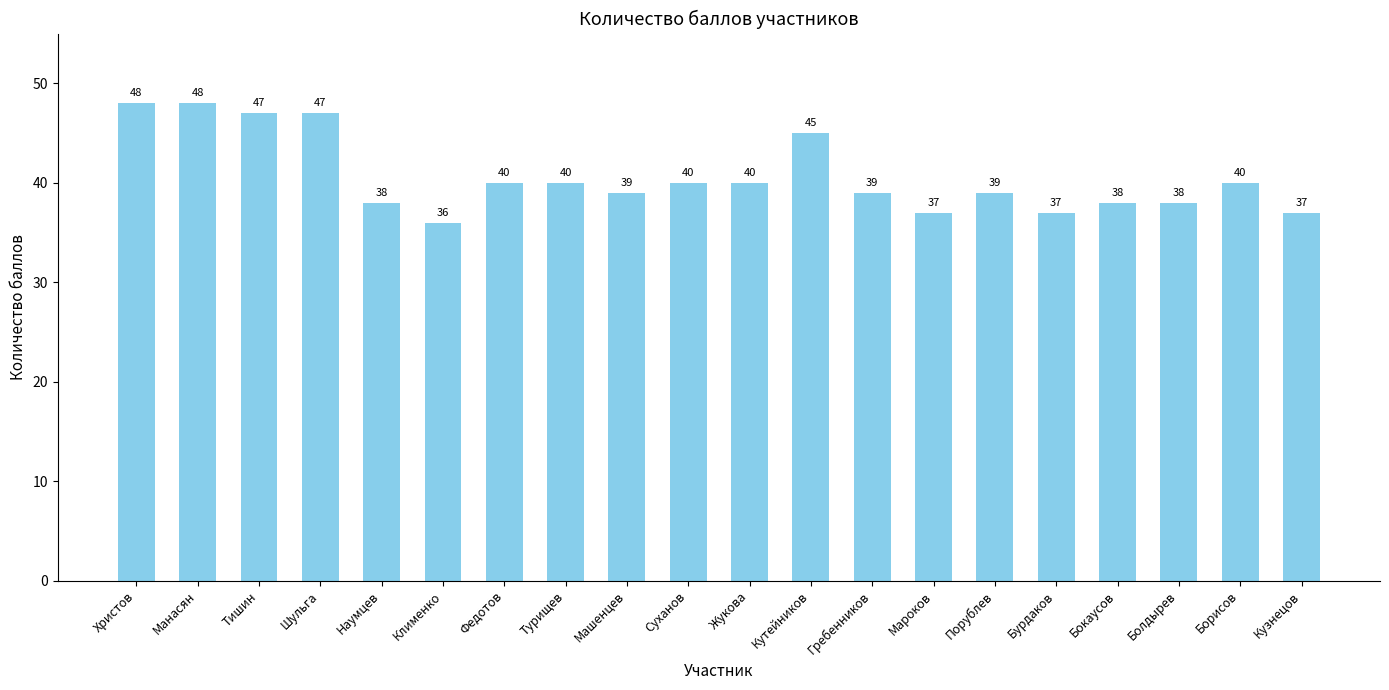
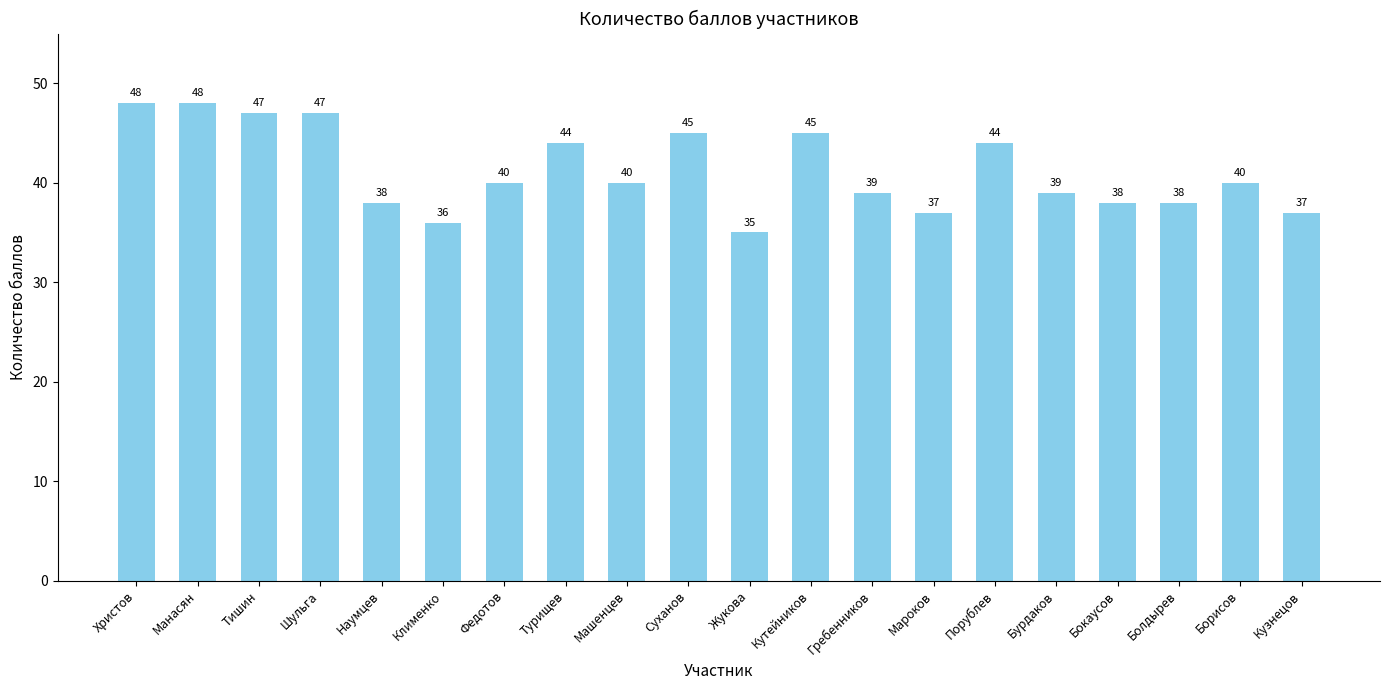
  {
    "Христов": 48,
    "Манасян": 48,
    "Тишин": 47,
    "Шульга": 47,
    "Наумцев": 38,
    "Клименко": 36,
    "Федотов": 40,
-   "Турищев": 40,
-   "Машенцев": 39,
-   "Суханов": 40,
-   "Жукова": 40,
+   "Турищев": 44,
+   "Машенцев": 40,
+   "Суханов": 45,
+   "Жукова": 35,
    "Кутейников": 45,
    "Гребенников": 39,
    "Мароков": 37,
-   "Порублев": 39,
-   "Бурдаков": 37,
+   "Порублев": 44,
+   "Бурдаков": 39,
    "Бокаусов": 38,
    "Болдырев": 38,
    "Борисов": 40,
    "Кузнецов": 37
  }
